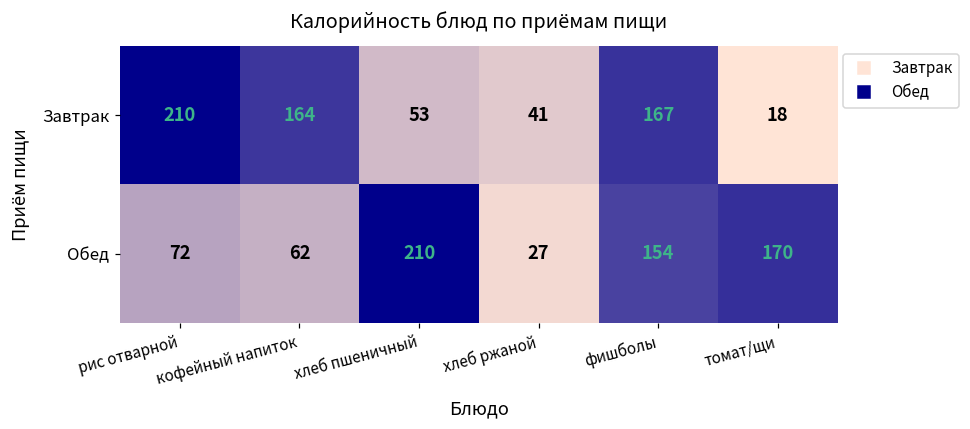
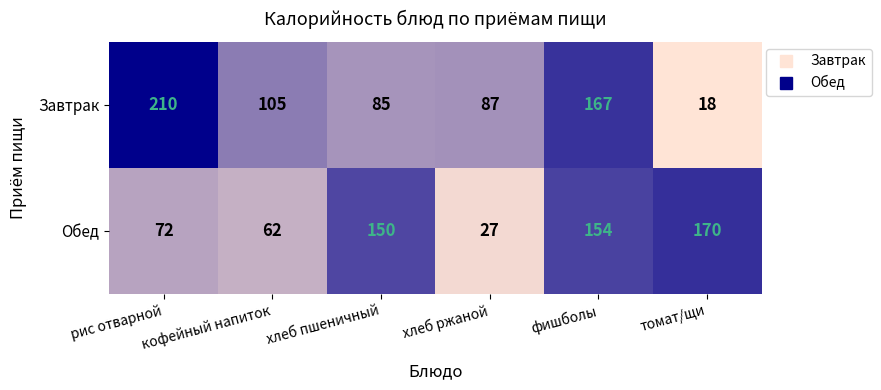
  {
    "Завтрак": {
      "рис отварной": 210,
-     "кофейный напиток": 164,
-     "хлеб пшеничный": 53,
-     "хлеб ржаной": 41,
+     "кофейный напиток": 105,
+     "хлеб пшеничный": 85,
+     "хлеб ржаной": 87,
      "фишболы": 167,
      "томат/щи": 18
    },
    "Обед": {
      "рис отварной": 72,
      "кофейный напиток": 62,
-     "хлеб пшеничный": 210,
+     "хлеб пшеничный": 150,
      "хлеб ржаной": 27,
      "фишболы": 154,
      "томат/щи": 170
    }
  }
